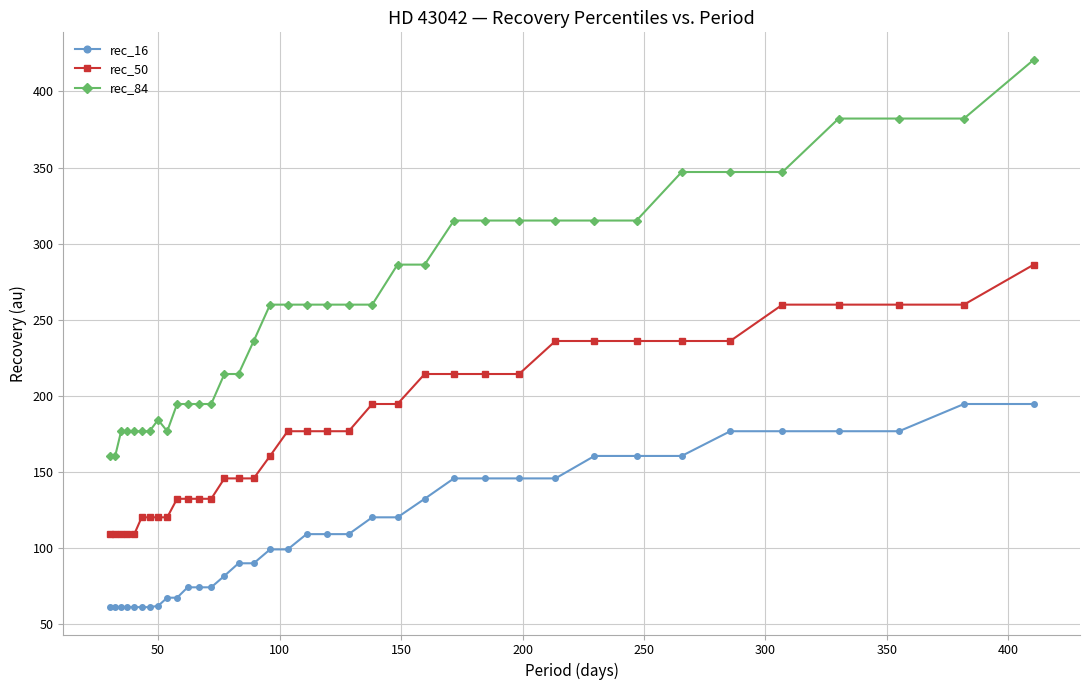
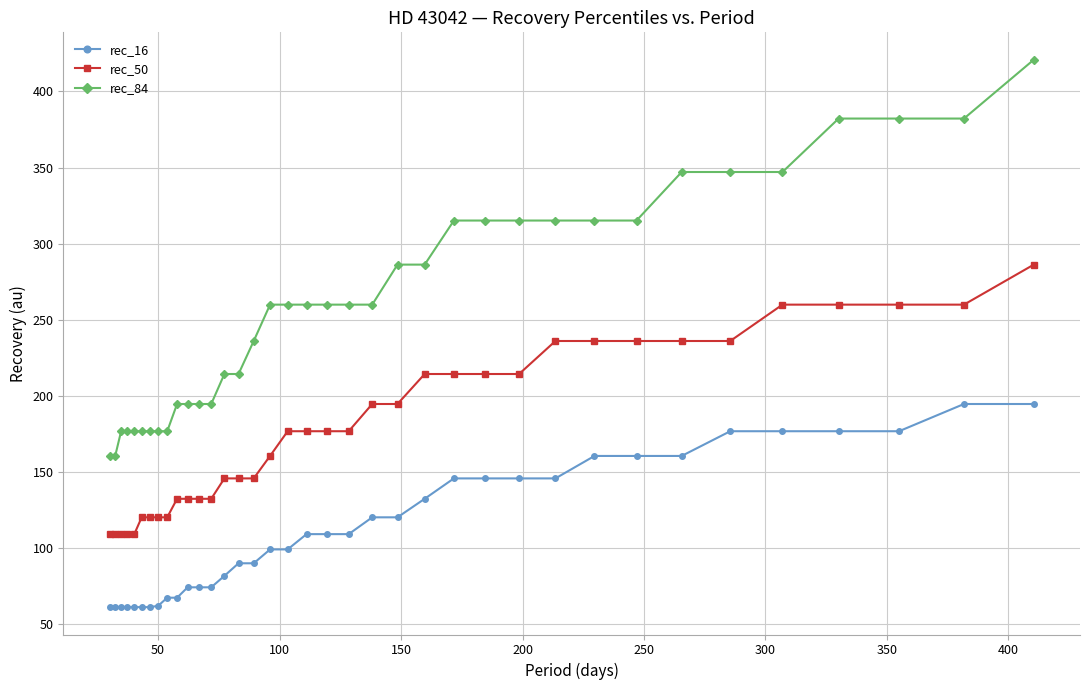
  {
    "rec_16": {
      "50": 62
    },
    "rec_50": {
      "50": 120
    },
    "rec_84": {
-     "50": 184
+     "50": 177
    }
  }
